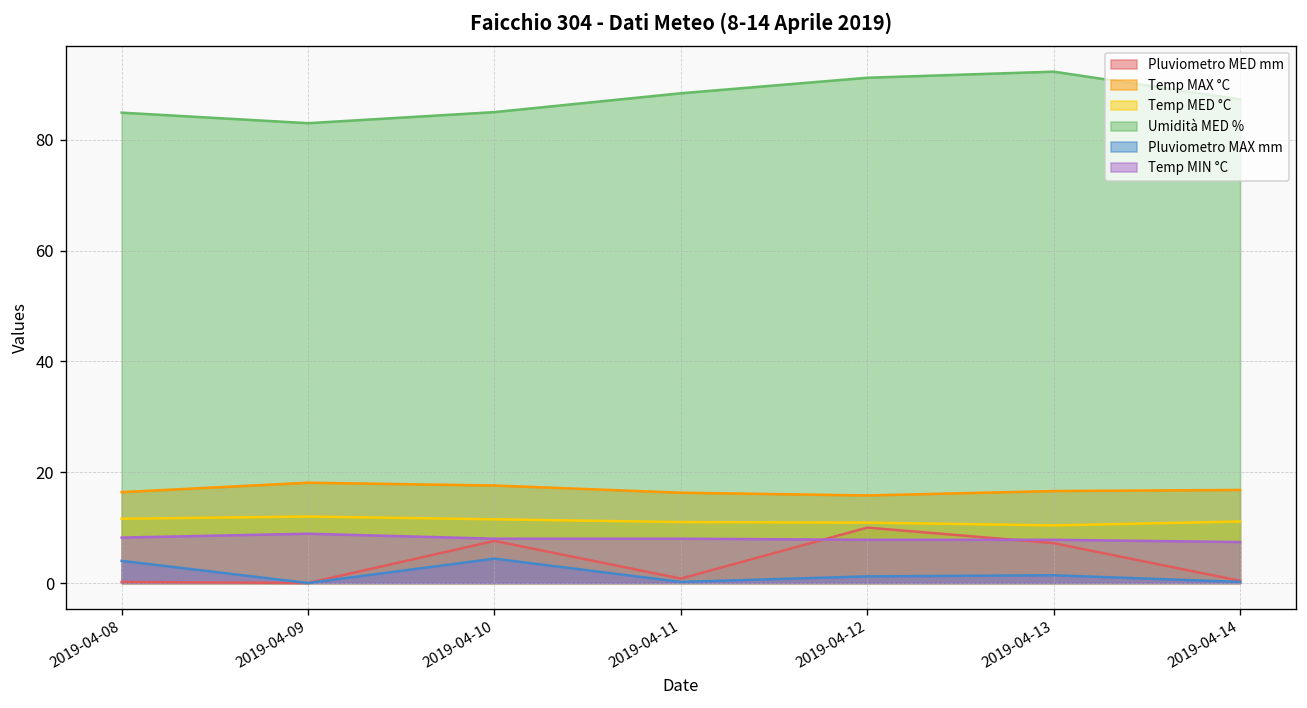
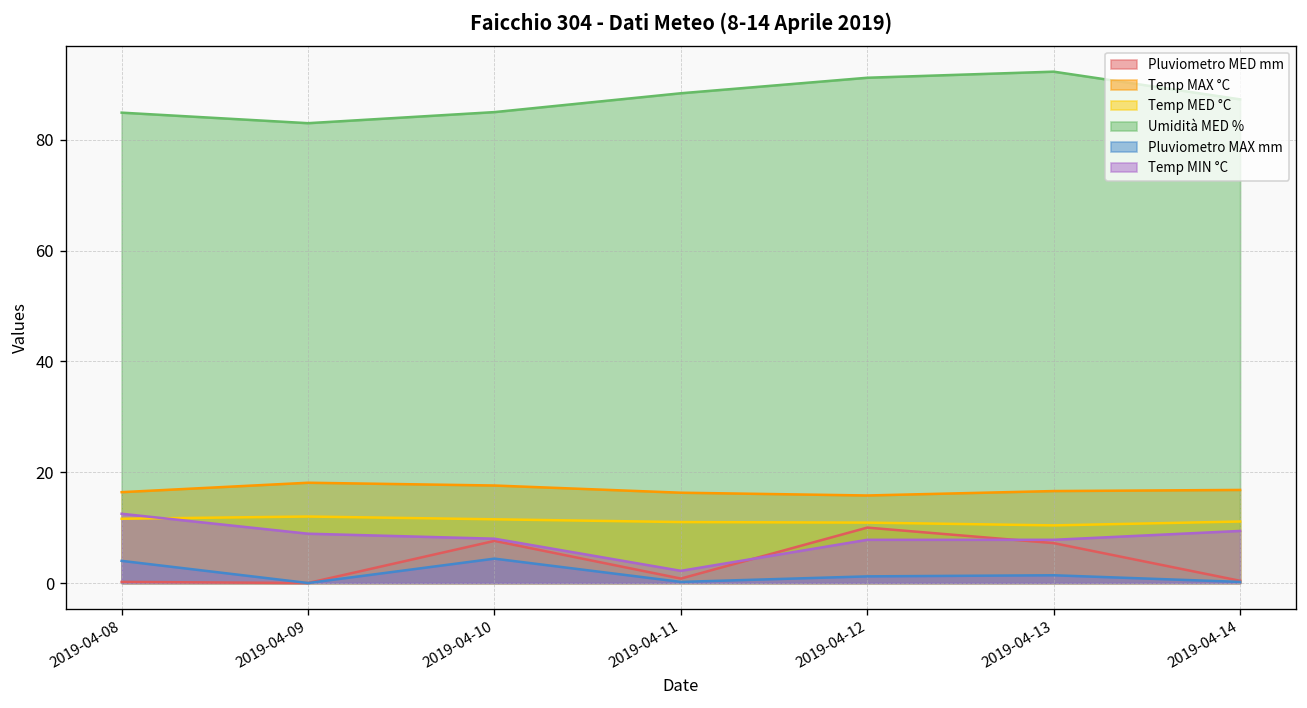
  {
    "Pluviometro MED mm": {
      "2019-04-08": 0,
      "2019-04-11": 1,
      "2019-04-12": 10,
      "2019-04-13": 7
    },
    "Umidità MED %": {
      "2019-04-08": 85,
      "2019-04-09": 83,
      "2019-04-10": 85,
      "2019-04-11": 88,
      "2019-04-12": 91,
      "2019-04-13": 92
    },
    "Pluviometro MAX mm": {
      "2019-04-08": 4,
      "2019-04-10": 4,
      "2019-04-11": 0,
      "2019-04-12": 1,
      "2019-04-13": 1
    },
    "Temp MIN °C": {
-     "2019-04-08": 8,
+     "2019-04-08": 13,
      "2019-04-09": 9,
-     "2019-04-11": 8,
+     "2019-04-11": 2,
      "2019-04-12": 8,
      "2019-04-13": 8,
-     "2019-04-14": 7
+     "2019-04-14": 9
    }
  }
